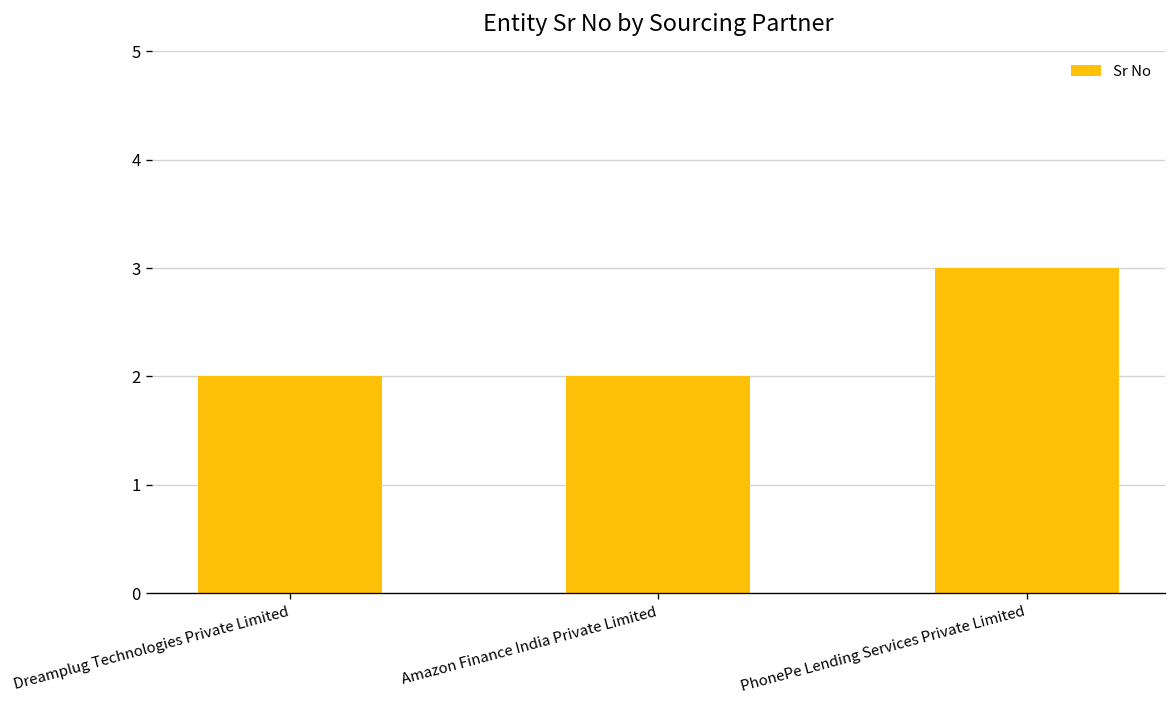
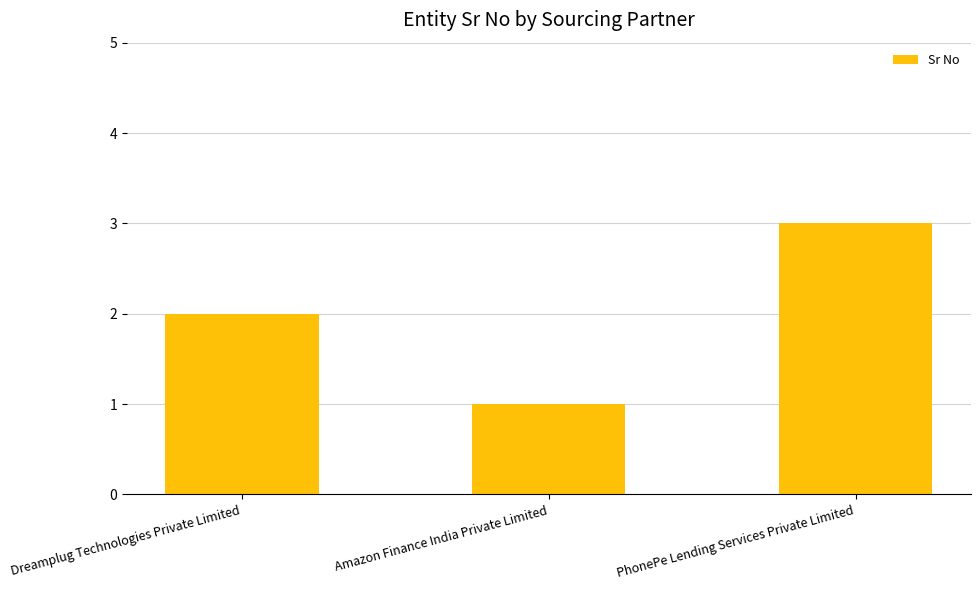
  {
    "Dreamplug Technologies Private Limited": 2,
-   "Amazon Finance India Private Limited": 2,
+   "Amazon Finance India Private Limited": 1,
    "PhonePe Lending Services Private Limited": 3
  }
